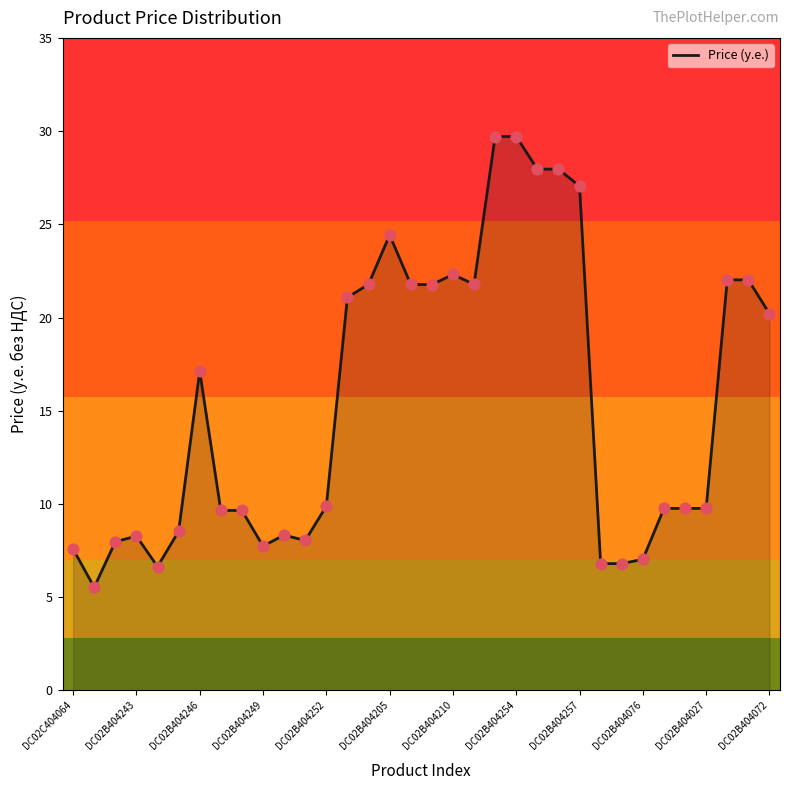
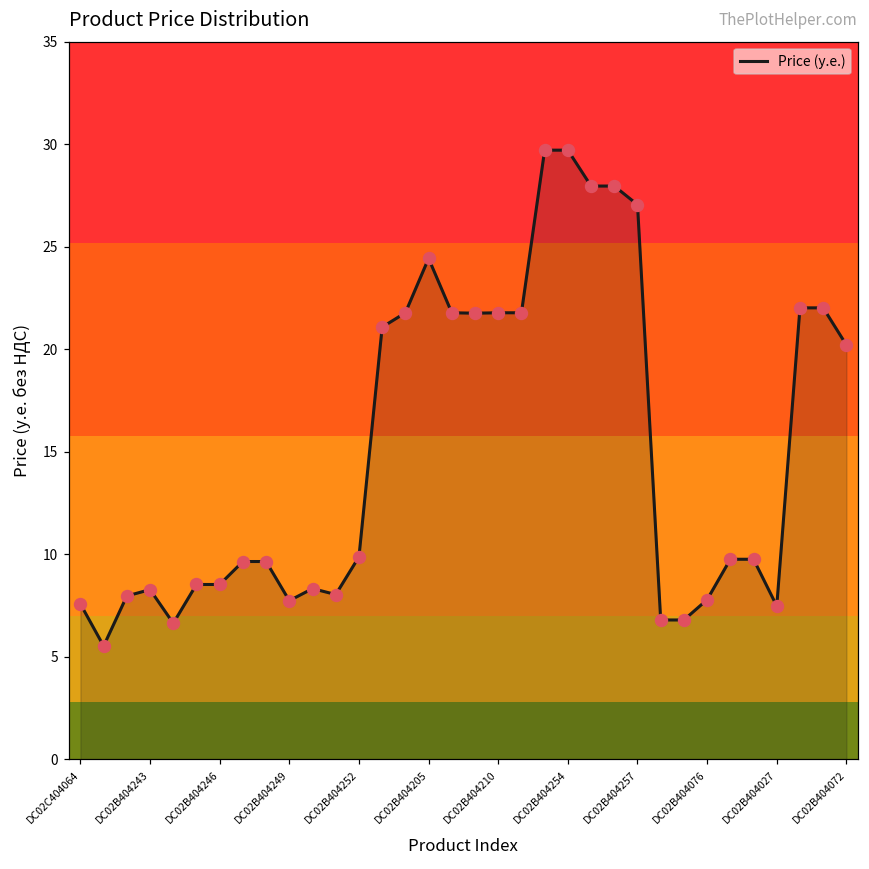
  {
    "DC02C404064": 7.6,
    "DC02B404243": 8.3,
-   "DC02B404246": 17.1,
+   "DC02B404246": 8.5,
    "DC02B404249": 7.7,
    "DC02B404252": 9.9,
    "DC02B404205": 24.4,
-   "DC02B404210": 22.3,
+   "DC02B404210": 21.8,
    "DC02B404254": 29.7,
    "DC02B404257": 27.1,
-   "DC02B404076": 7.0,
-   "DC02B404027": 9.8,
+   "DC02B404076": 7.8,
+   "DC02B404027": 7.5,
    "DC02B404072": 20.2
  }
